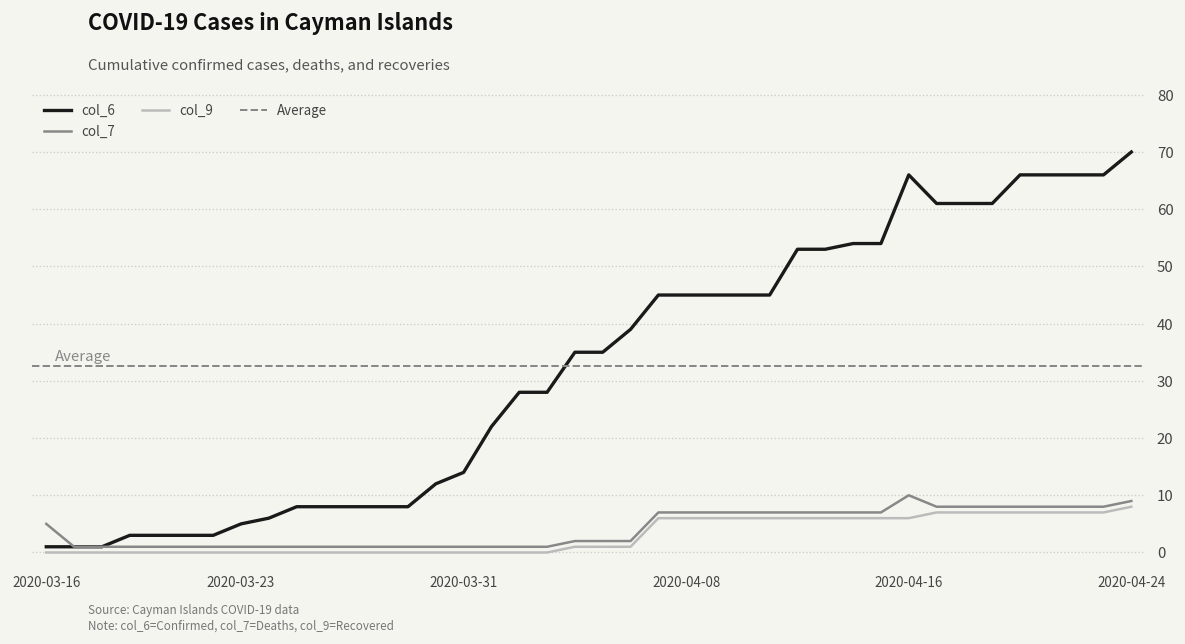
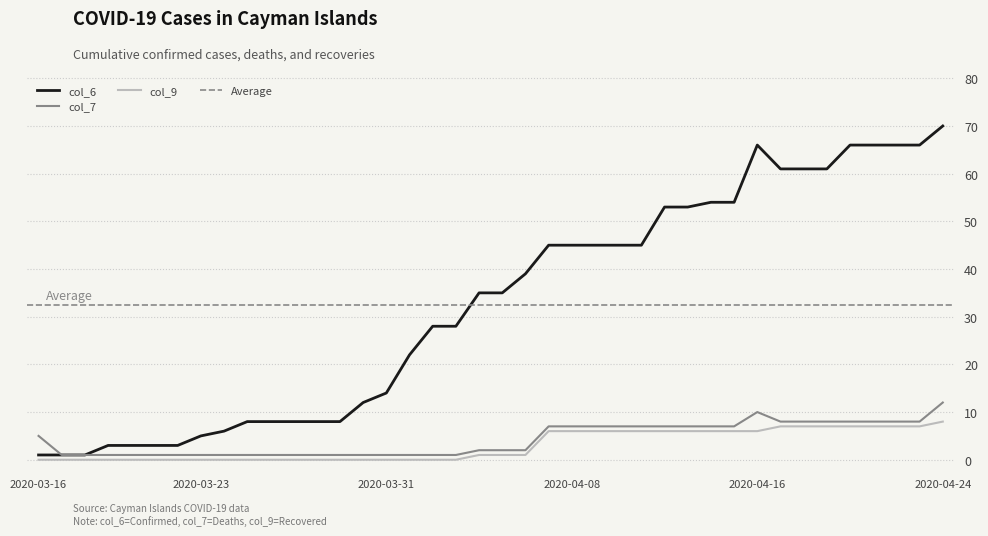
  {
    "col_6": {
      "2020-03-16": 1,
      "2020-03-23": 5,
      "2020-03-31": 14,
      "2020-04-08": 45,
      "2020-04-16": 66,
      "2020-04-24": 70
    },
    "col_7": {
      "2020-03-16": 5,
      "2020-03-23": 1,
      "2020-03-31": 1,
      "2020-04-08": 7,
      "2020-04-16": 10,
-     "2020-04-24": 9
+     "2020-04-24": 12
    },
    "col_9": {
      "2020-03-16": 0,
      "2020-03-23": 0,
      "2020-03-31": 0,
      "2020-04-08": 6,
      "2020-04-16": 6,
      "2020-04-24": 8
    }
  }
